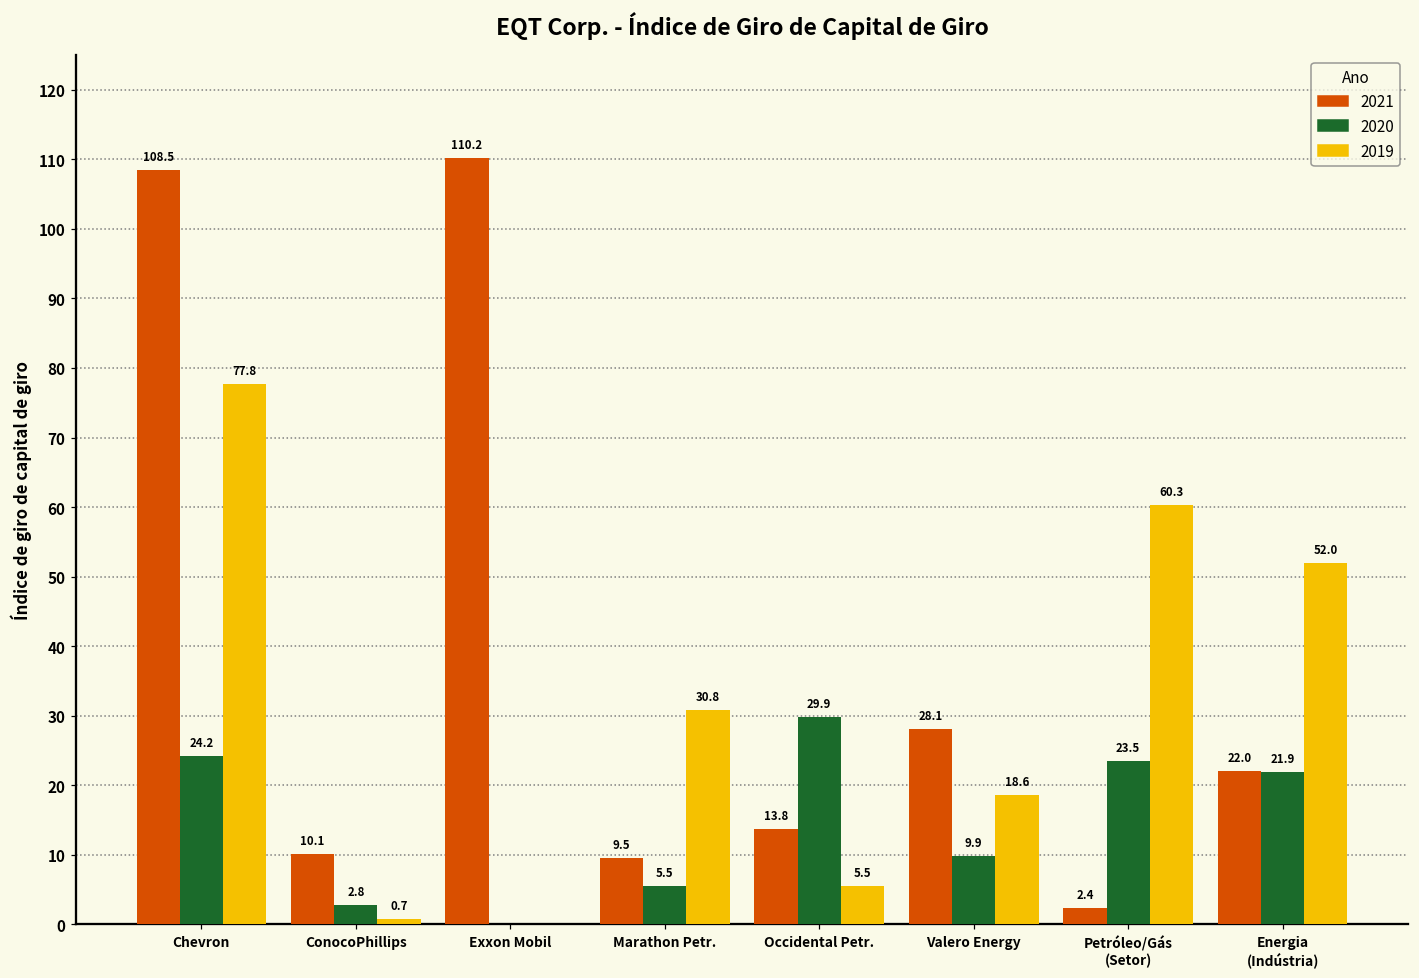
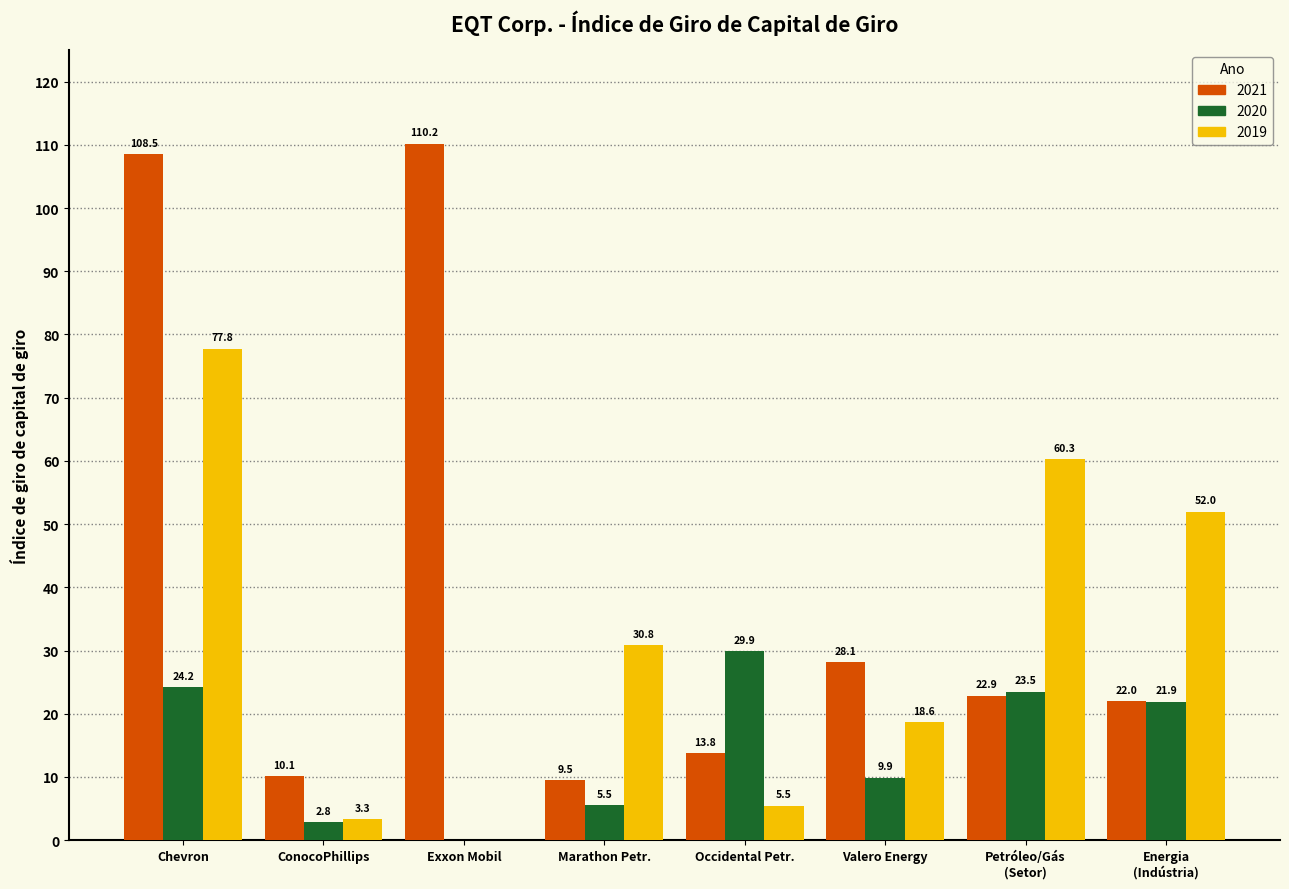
  {
    "2021": {
      "Chevron": 108.5,
      "ConocoPhillips": 10.1,
      "Exxon Mobil": 110.2,
      "Marathon Petr.": 9.5,
      "Occidental Petr.": 13.8,
      "Valero Energy": 28.1,
-     "Petróleo/Gás (Setor)": 2.4,
+     "Petróleo/Gás (Setor)": 22.9,
      "Energia (Indústria)": 22.0
    },
    "2020": {
      "Chevron": 24.2,
      "ConocoPhillips": 2.8,
      "Marathon Petr.": 5.5,
      "Occidental Petr.": 29.9,
      "Valero Energy": 9.9,
      "Petróleo/Gás (Setor)": 23.5,
      "Energia (Indústria)": 21.9
    },
    "2019": {
      "Chevron": 77.8,
-     "ConocoPhillips": 0.7,
+     "ConocoPhillips": 3.3,
      "Marathon Petr.": 30.8,
      "Occidental Petr.": 5.5,
      "Valero Energy": 18.6,
      "Petróleo/Gás (Setor)": 60.3,
      "Energia (Indústria)": 52.0
    }
  }
